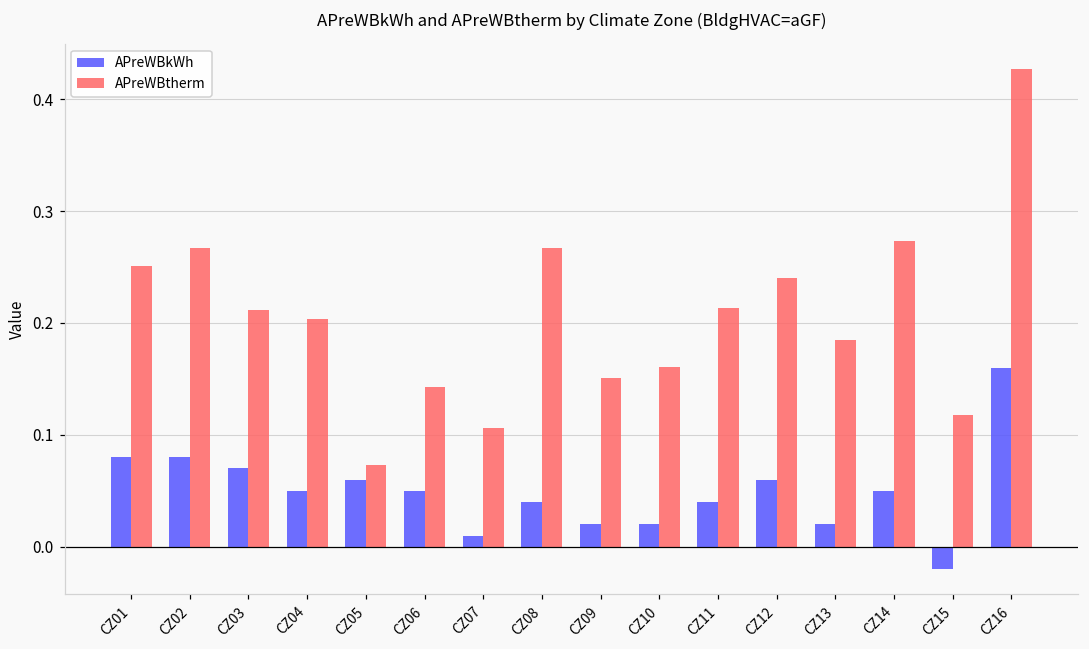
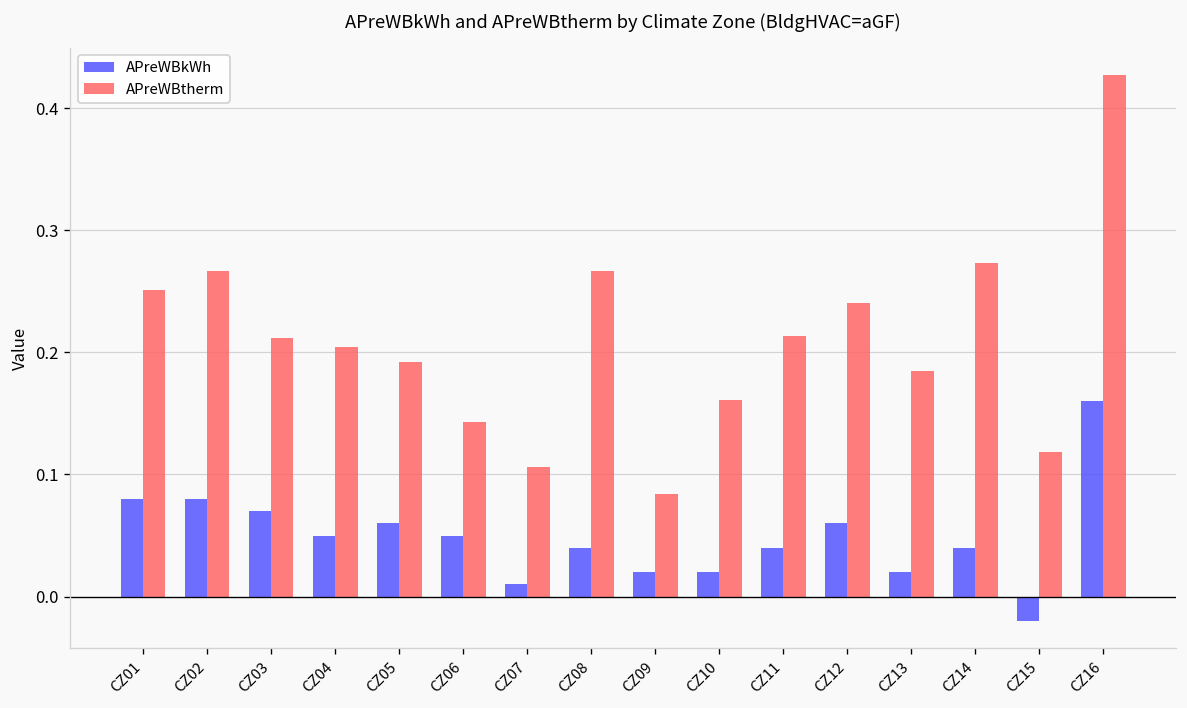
  {
    "APreWBkWh": {
      "CZ01": 0.08,
      "CZ02": 0.08,
      "CZ03": 0.07,
      "CZ04": 0.05,
      "CZ05": 0.06,
      "CZ06": 0.05,
      "CZ07": 0.01,
      "CZ08": 0.04,
      "CZ09": 0.02,
      "CZ10": 0.02,
      "CZ11": 0.04,
      "CZ12": 0.06,
      "CZ13": 0.02,
-     "CZ14": 0.05,
+     "CZ14": 0.04,
      "CZ15": -0.02,
      "CZ16": 0.16
    },
    "APreWBtherm": {
      "CZ01": 0.251,
      "CZ02": 0.267,
      "CZ03": 0.212,
      "CZ04": 0.204,
-     "CZ05": 0.073,
+     "CZ05": 0.192,
      "CZ06": 0.143,
      "CZ07": 0.106,
      "CZ08": 0.267,
-     "CZ09": 0.151,
+     "CZ09": 0.084,
      "CZ10": 0.161,
      "CZ11": 0.213,
      "CZ12": 0.240,
      "CZ13": 0.185,
      "CZ14": 0.273,
      "CZ15": 0.118,
      "CZ16": 0.427
    }
  }
